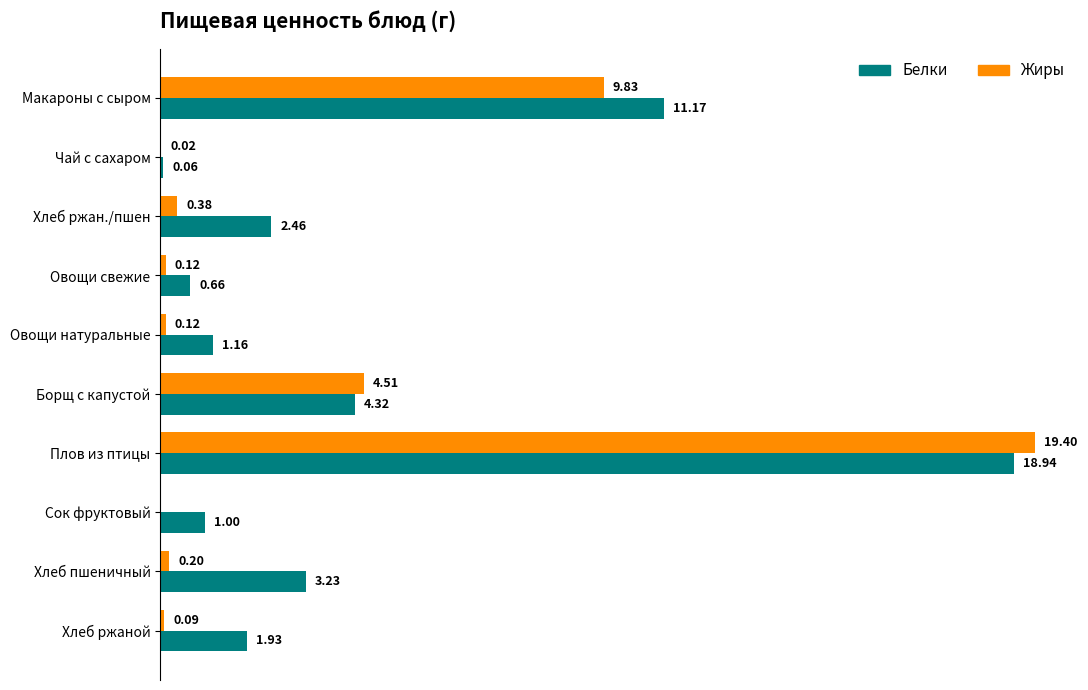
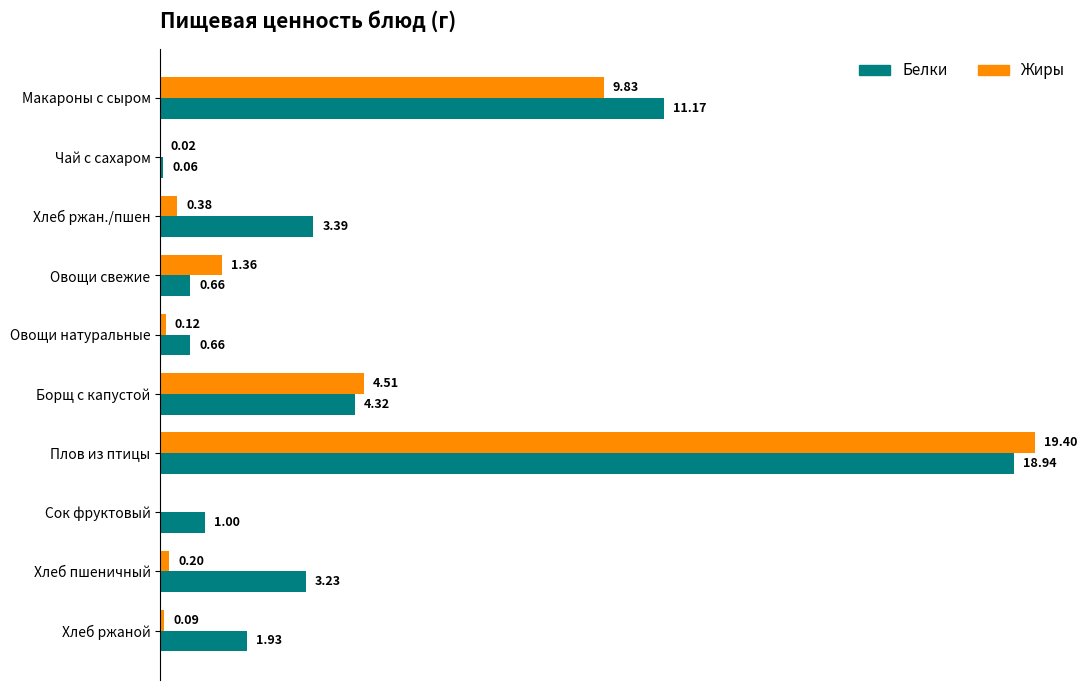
  {
    "Белки": {
      "Макароны с сыром": 11.17,
      "Чай с сахаром": 0.06,
-     "Хлеб ржан./пшен": 2.46,
+     "Хлеб ржан./пшен": 3.39,
      "Овощи свежие": 0.66,
-     "Овощи натуральные": 1.16,
+     "Овощи натуральные": 0.66,
      "Борщ с капустой": 4.32,
      "Плов из птицы": 18.94,
      "Сок фруктовый": 1.00,
      "Хлеб пшеничный": 3.23,
      "Хлеб ржаной": 1.93
    },
    "Жиры": {
      "Макароны с сыром": 9.83,
      "Чай с сахаром": 0.02,
      "Хлеб ржан./пшен": 0.38,
-     "Овощи свежие": 0.12,
+     "Овощи свежие": 1.36,
      "Овощи натуральные": 0.12,
      "Борщ с капустой": 4.51,
      "Плов из птицы": 19.40,
      "Хлеб пшеничный": 0.20,
      "Хлеб ржаной": 0.09
    }
  }
